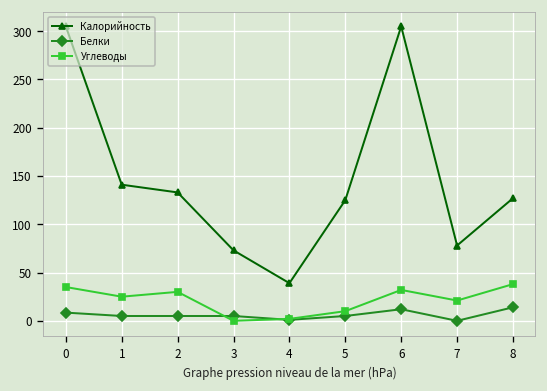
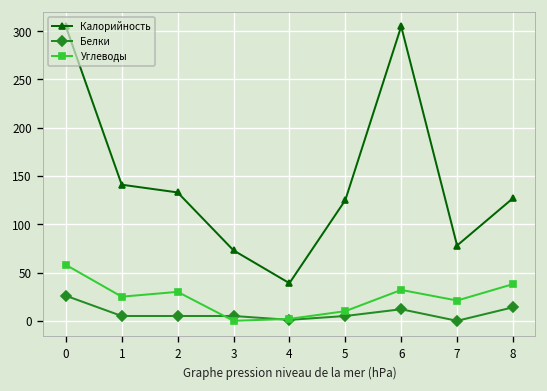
  {
    "Калорийность": {
      "1": 140,
      "2": 130,
      "3": 70,
      "4": 40,
      "5": 130,
      "6": 310,
      "7": 80,
      "8": 130
    },
    "Белки": {
-     "0": 10,
+     "0": 30,
      "1": 10,
      "2": 10,
      "3": 10,
      "5": 10,
      "6": 10,
      "7": 0,
      "8": 10
    },
    "Углеводы": {
-     "0": 40,
+     "0": 60,
      "1": 30,
      "2": 30,
      "3": 0,
      "5": 10,
      "6": 30,
      "7": 20,
      "8": 40
    }
  }
